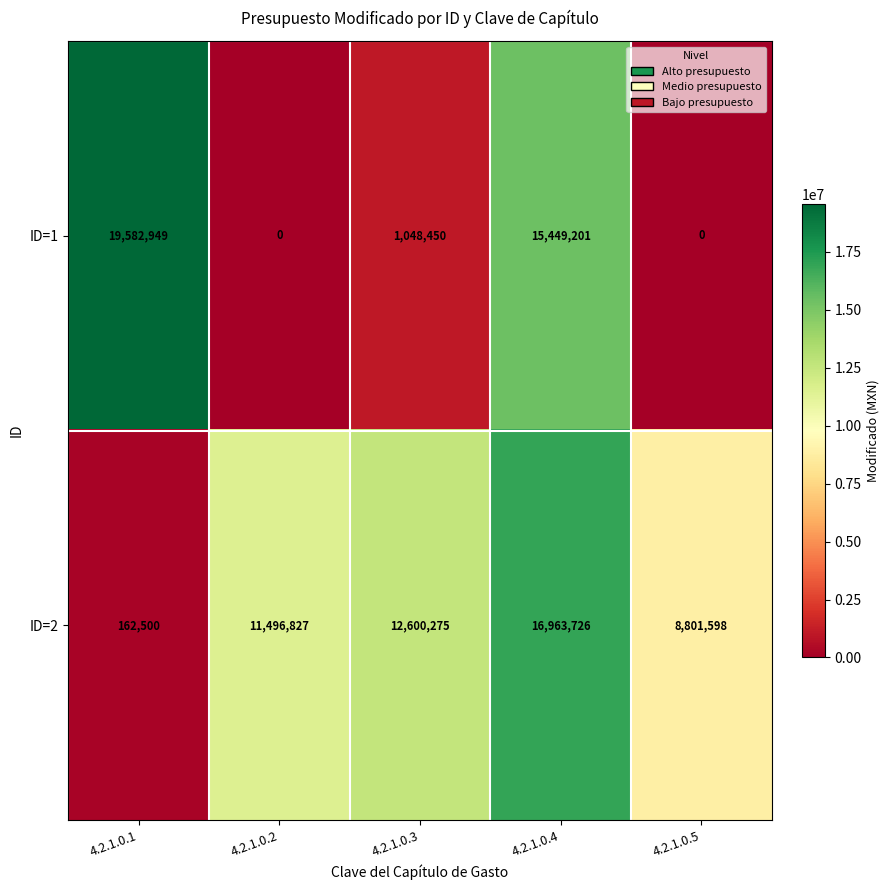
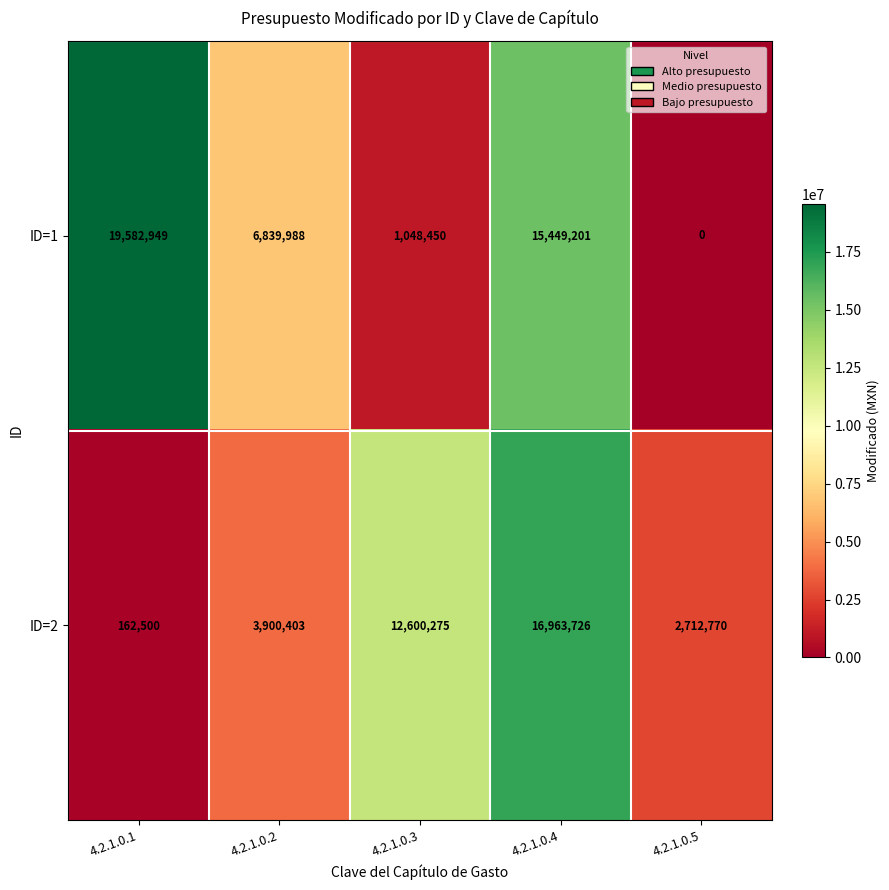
  {
    "ID=1": {
      "4.2.1.0.1": "19,582,949",
-     "4.2.1.0.2": "0",
+     "4.2.1.0.2": "6,839,988",
      "4.2.1.0.3": "1,048,450",
      "4.2.1.0.4": "15,449,201",
      "4.2.1.0.5": "0"
    },
    "ID=2": {
      "4.2.1.0.1": "162,500",
-     "4.2.1.0.2": "11,496,827",
+     "4.2.1.0.2": "3,900,403",
      "4.2.1.0.3": "12,600,275",
      "4.2.1.0.4": "16,963,726",
-     "4.2.1.0.5": "8,801,598"
+     "4.2.1.0.5": "2,712,770"
    }
  }
